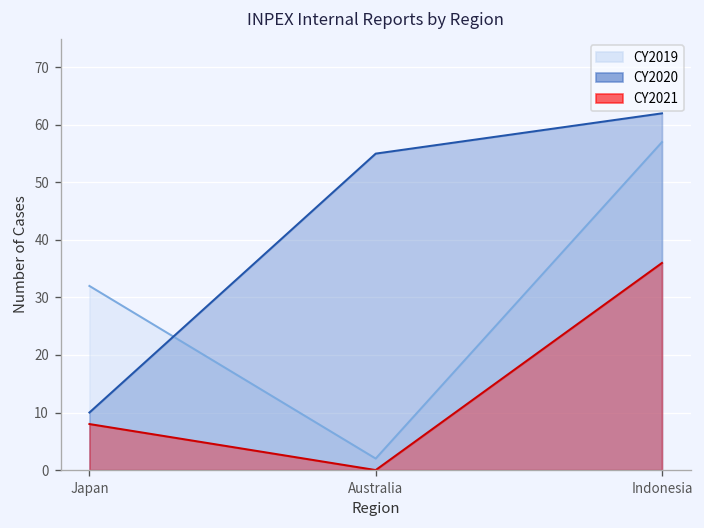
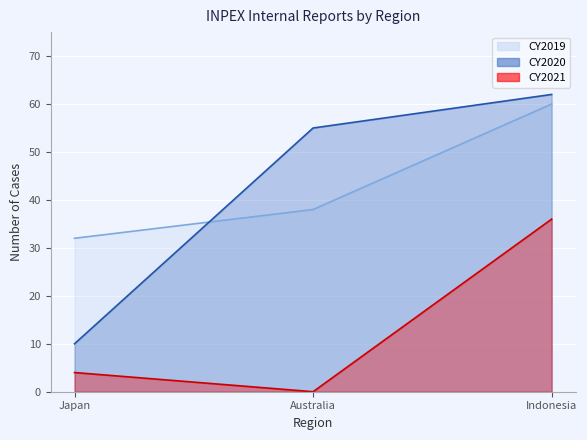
  {
    "CY2019": {
      "Japan": 32,
-     "Australia": 2,
-     "Indonesia": 57
+     "Australia": 38,
+     "Indonesia": 60
    },
    "CY2020": {
      "Japan": 10,
      "Australia": 55,
      "Indonesia": 62
    },
    "CY2021": {
-     "Japan": 8,
+     "Japan": 4,
      "Australia": 0,
      "Indonesia": 36
    }
  }
